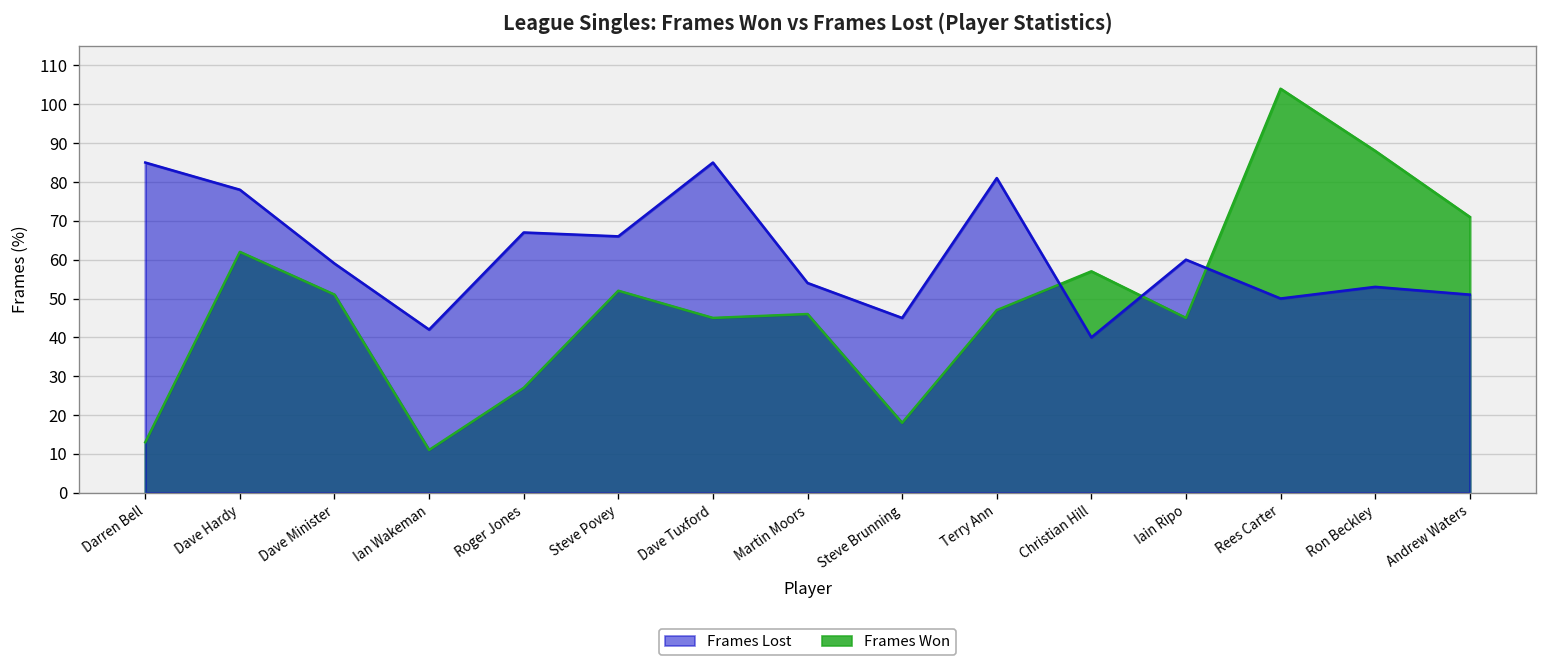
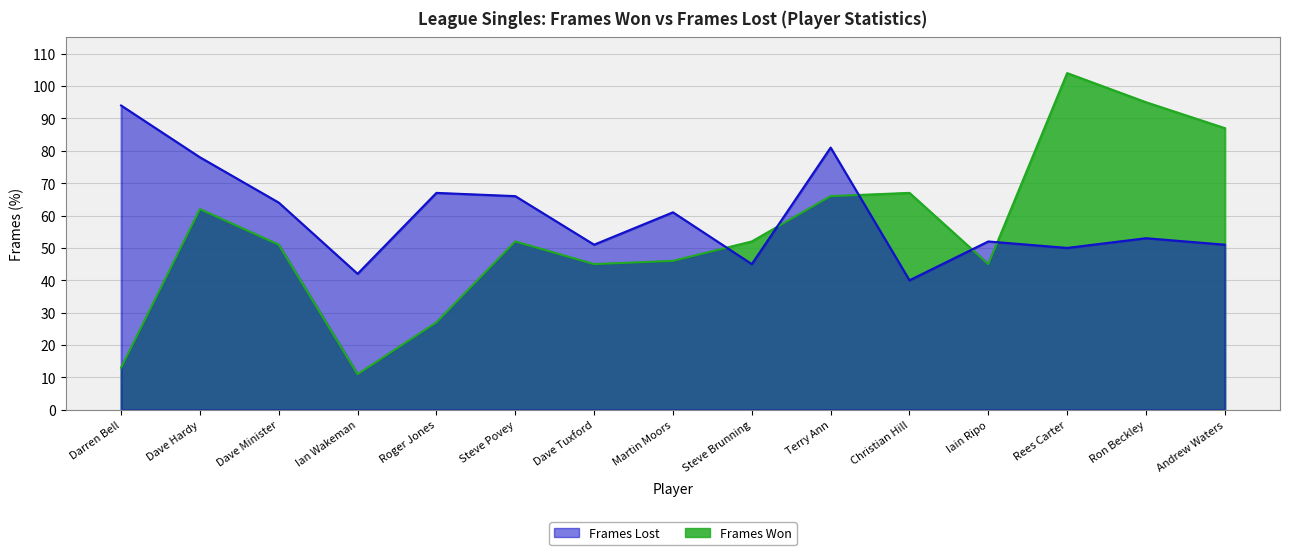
  {
    "Frames Won": {
      "Darren Bell": 13,
      "Dave Hardy": 62,
      "Dave Minister": 51,
      "Ian Wakeman": 11,
      "Roger Jones": 27,
      "Steve Povey": 52,
      "Dave Tuxford": 45,
      "Martin Moors": 46,
-     "Steve Brunning": 18,
-     "Terry Ann": 47,
-     "Christian Hill": 57,
+     "Steve Brunning": 52,
+     "Terry Ann": 66,
+     "Christian Hill": 67,
      "Iain Ripo": 45,
      "Rees Carter": 104,
-     "Ron Beckley": 88,
-     "Andrew Waters": 71
+     "Ron Beckley": 95,
+     "Andrew Waters": 87
    },
    "Frames Lost": {
-     "Darren Bell": 85,
+     "Darren Bell": 94,
      "Dave Hardy": 78,
-     "Dave Minister": 59,
+     "Dave Minister": 64,
      "Ian Wakeman": 42,
      "Roger Jones": 67,
      "Steve Povey": 66,
-     "Dave Tuxford": 85,
-     "Martin Moors": 54,
+     "Dave Tuxford": 51,
+     "Martin Moors": 61,
      "Steve Brunning": 45,
      "Terry Ann": 81,
      "Christian Hill": 40,
-     "Iain Ripo": 60,
+     "Iain Ripo": 52,
      "Rees Carter": 50,
      "Ron Beckley": 53,
      "Andrew Waters": 51
    }
  }
